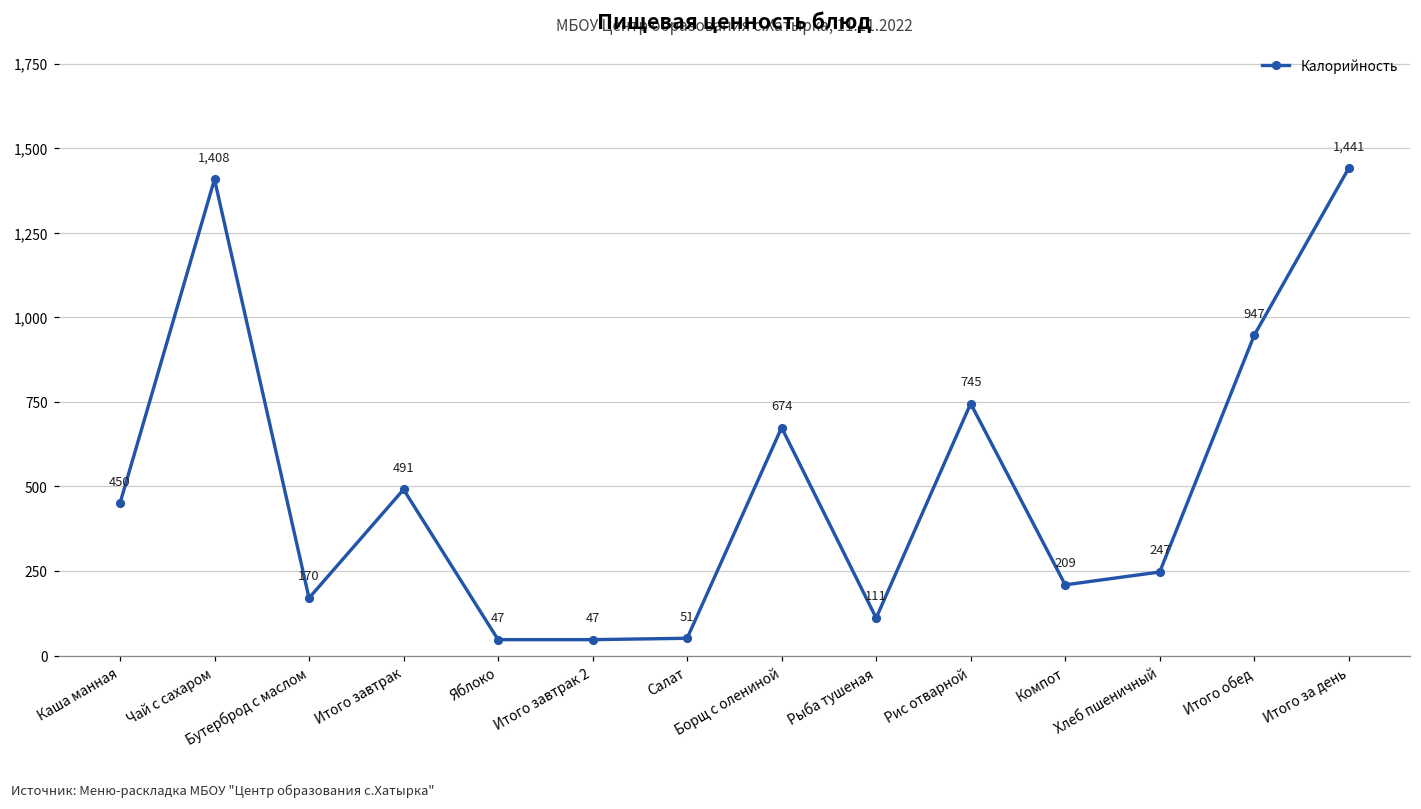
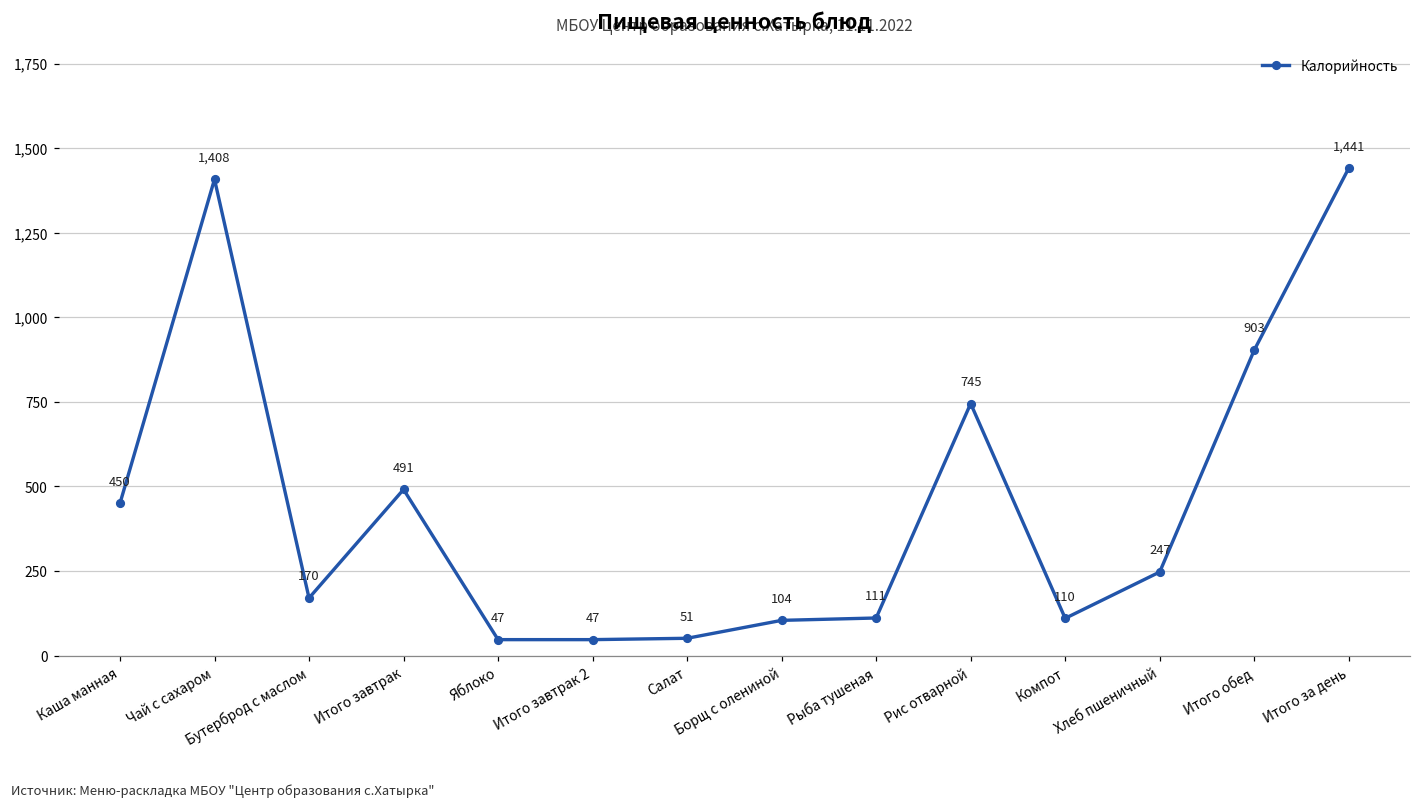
  {
    "Каша манная": "450",
    "Чай с сахаром": "1,408",
    "Бутерброд с маслом": "170",
    "Итого завтрак": "491",
    "Яблоко": "47",
    "Итого завтрак 2": "47",
    "Салат": "51",
-   "Борщ с олениной": "674",
+   "Борщ с олениной": "104",
    "Рыба тушеная": "111",
    "Рис отварной": "745",
-   "Компот": "209",
+   "Компот": "110",
    "Хлеб пшеничный": "247",
-   "Итого обед": "947",
+   "Итого обед": "903",
    "Итого за день": "1,441"
  }
